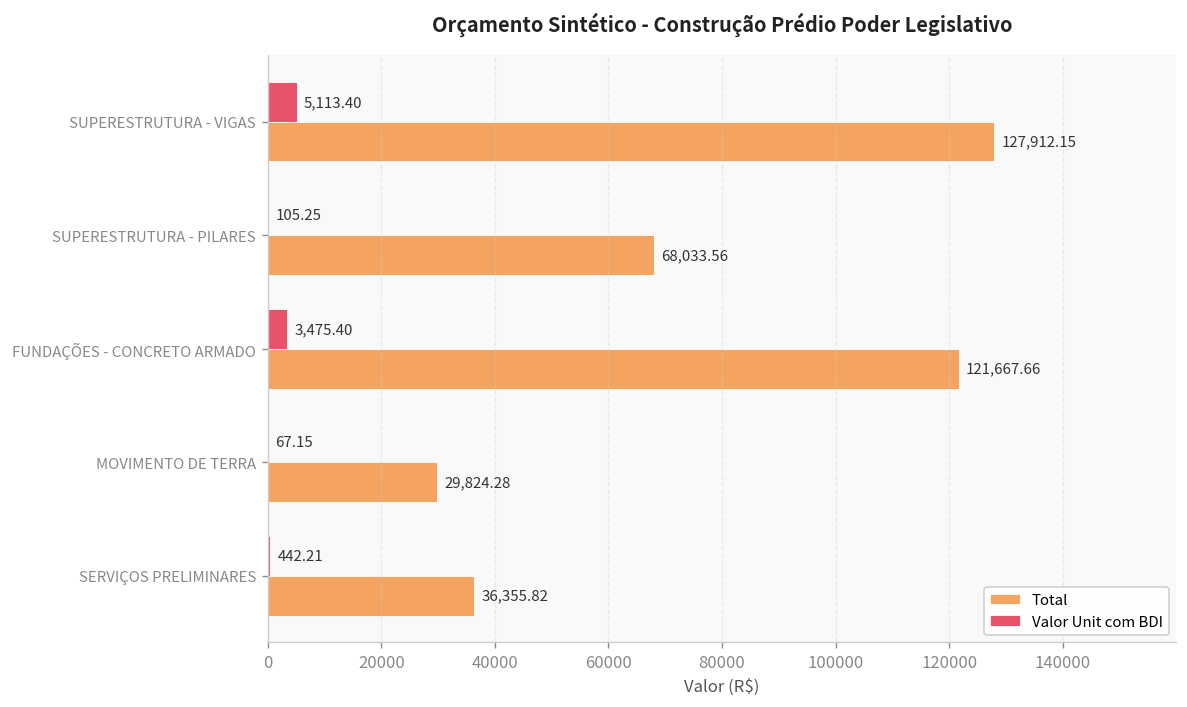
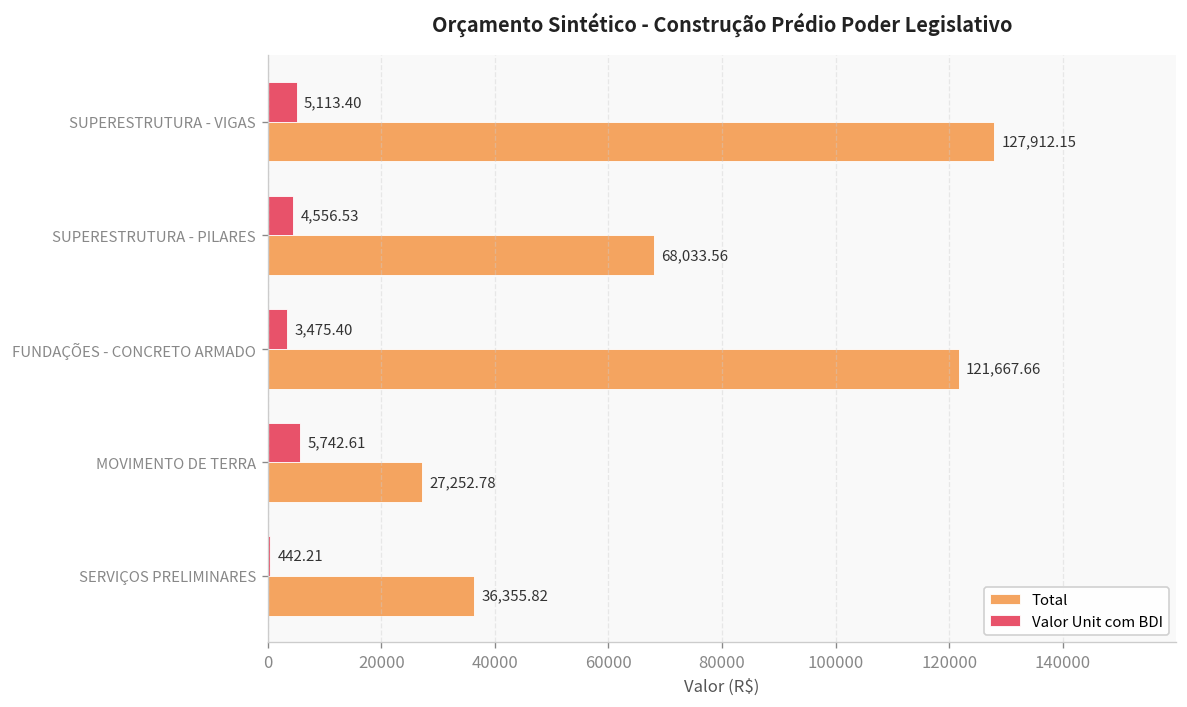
  {
    "Total": {
      "SUPERESTRUTURA - VIGAS": "127,912.15",
      "SUPERESTRUTURA - PILARES": "68,033.56",
      "FUNDAÇÕES - CONCRETO ARMADO": "121,667.66",
-     "MOVIMENTO DE TERRA": "29,824.28",
+     "MOVIMENTO DE TERRA": "27,252.78",
      "SERVIÇOS PRELIMINARES": "36,355.82"
    },
    "Valor Unit com BDI": {
      "SUPERESTRUTURA - VIGAS": "5,113.40",
-     "SUPERESTRUTURA - PILARES": "105.25",
+     "SUPERESTRUTURA - PILARES": "4,556.53",
      "FUNDAÇÕES - CONCRETO ARMADO": "3,475.40",
-     "MOVIMENTO DE TERRA": "67.15",
+     "MOVIMENTO DE TERRA": "5,742.61",
      "SERVIÇOS PRELIMINARES": "442.21"
    }
  }
